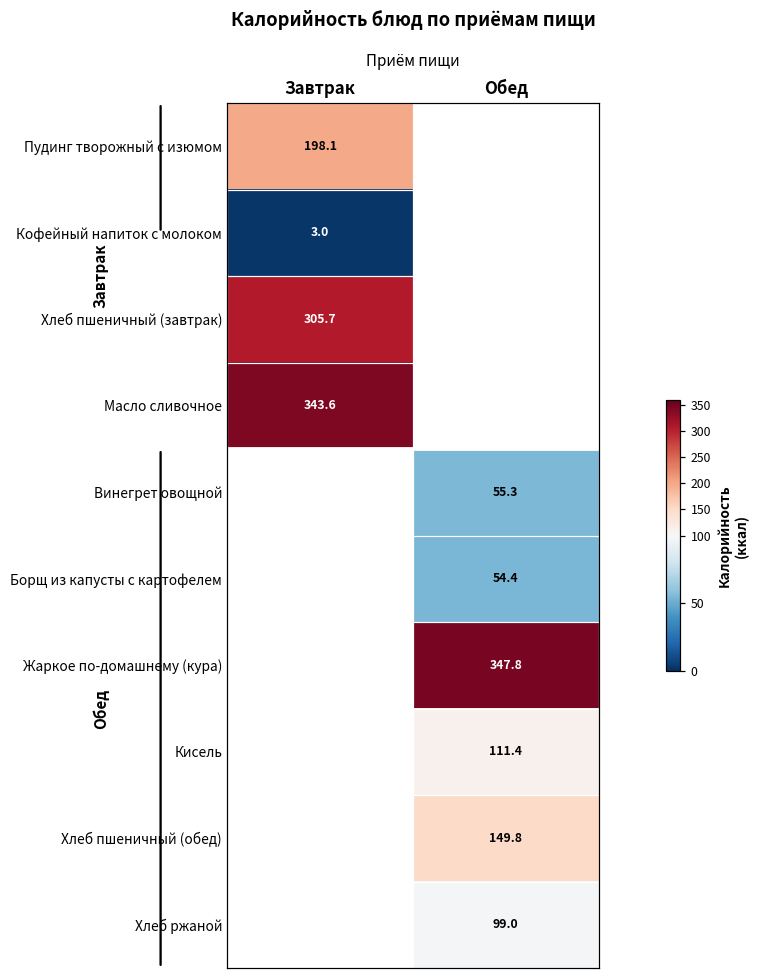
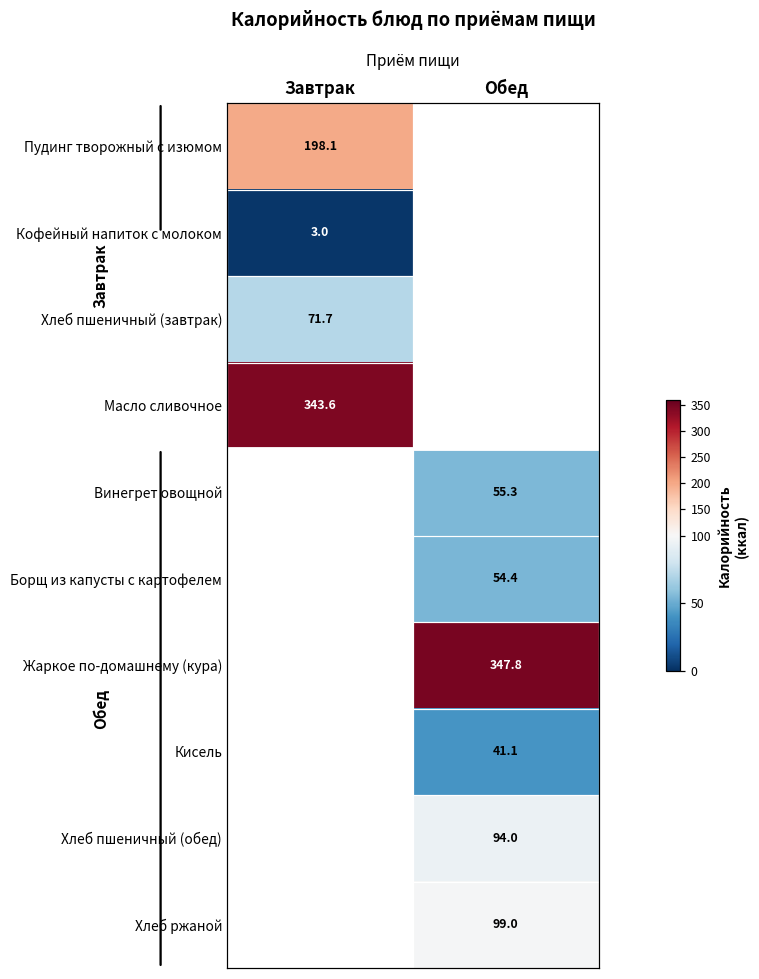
  {
    "Пудинг творожный с изюмом": {
      "Завтрак": 198.1
    },
    "Кофейный напиток с молоком": {
      "Завтрак": 3.0
    },
    "Хлеб пшеничный (завтрак)": {
-     "Завтрак": 305.7
+     "Завтрак": 71.7
    },
    "Масло сливочное": {
      "Завтрак": 343.6
    },
    "Винегрет овощной": {
      "Обед": 55.3
    },
    "Борщ из капусты с картофелем": {
      "Обед": 54.4
    },
    "Жаркое по-домашнему (кура)": {
      "Обед": 347.8
    },
    "Кисель": {
-     "Обед": 111.4
+     "Обед": 41.1
    },
    "Хлеб пшеничный (обед)": {
-     "Обед": 149.8
+     "Обед": 94.0
    },
    "Хлеб ржаной": {
      "Обед": 99.0
    }
  }
